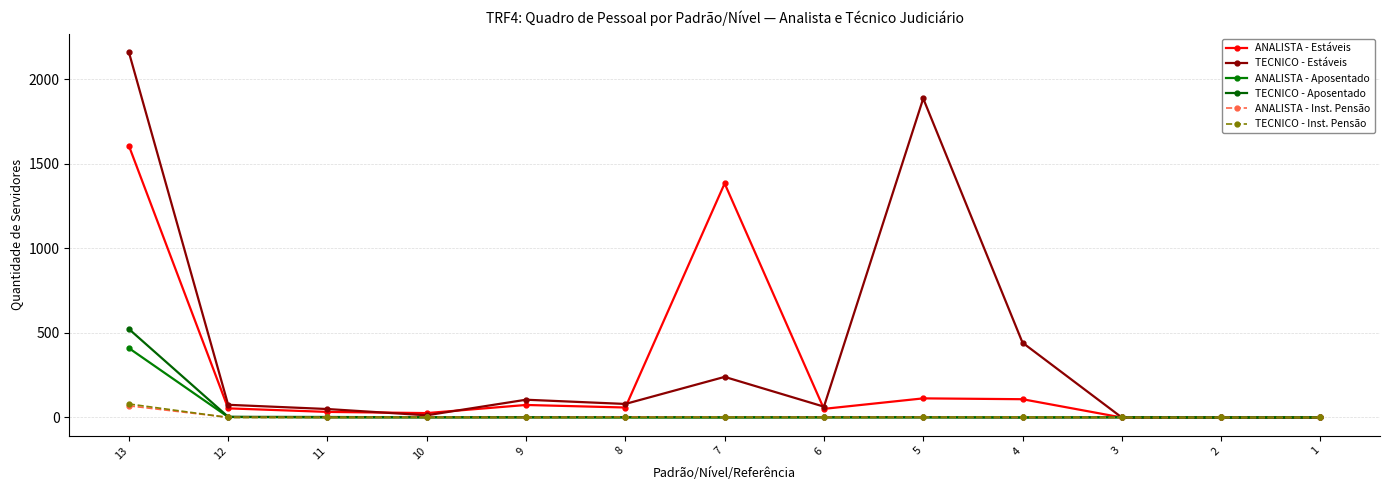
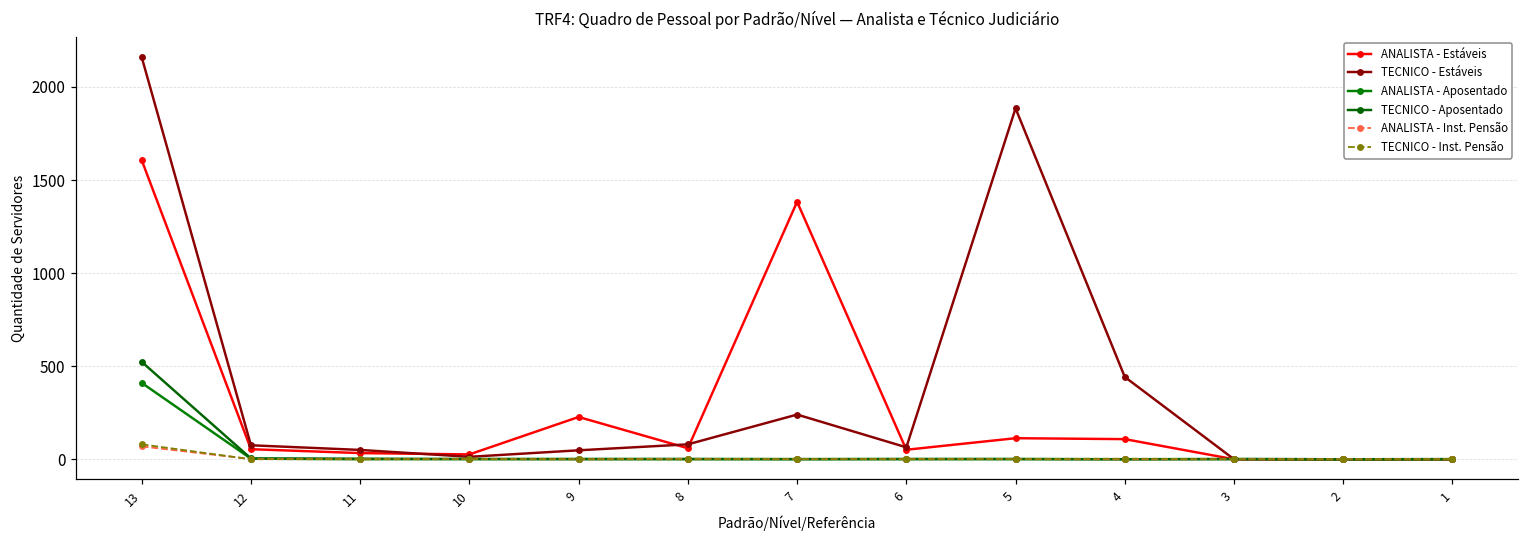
  {
    "ANALISTA - Estáveis": {
      "13": 1610,
      "12": 50,
      "11": 30,
-     "9": 70,
+     "9": 230,
      "8": 60,
      "7": 1380,
      "5": 110,
      "4": 110
    },
    "TECNICO - Estáveis": {
      "13": 2160,
      "12": 80,
      "11": 50,
-     "9": 110,
+     "9": 50,
      "8": 80,
      "7": 240,
      "5": 1890,
      "4": 440
    }
  }
